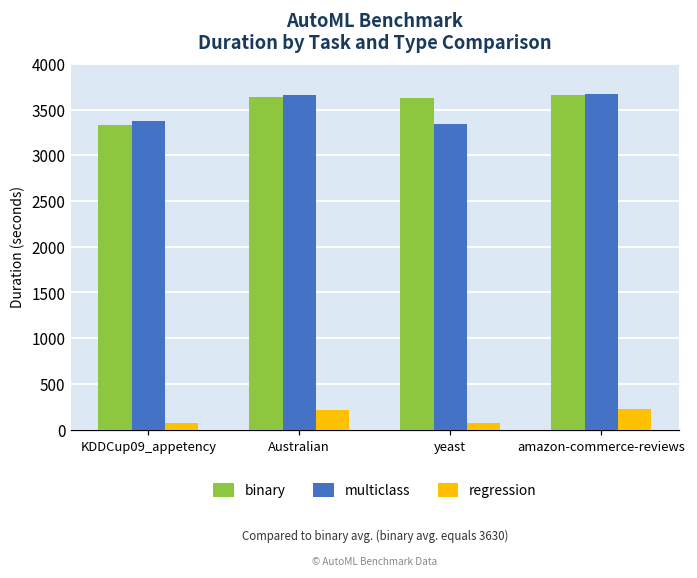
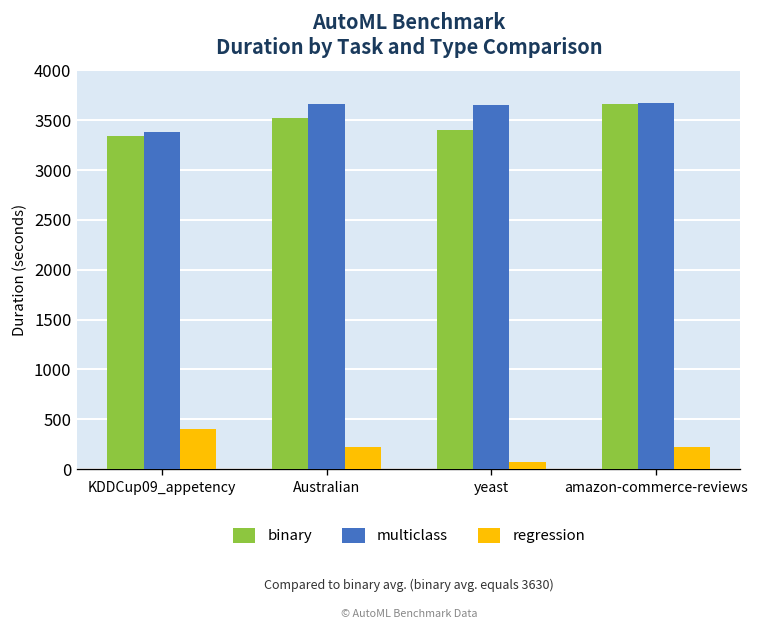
  {
    "binary": {
      "KDDCup09_appetency": 3300,
-     "Australian": 3600,
-     "yeast": 3600,
+     "Australian": 3500,
+     "yeast": 3400,
      "amazon-commerce-reviews": 3700
    },
    "multiclass": {
      "KDDCup09_appetency": 3400,
      "Australian": 3700,
-     "yeast": 3300,
+     "yeast": 3600,
      "amazon-commerce-reviews": 3700
    },
    "regression": {
-     "KDDCup09_appetency": 100,
+     "KDDCup09_appetency": 400,
      "Australian": 200,
      "yeast": 100,
      "amazon-commerce-reviews": 200
    }
  }
